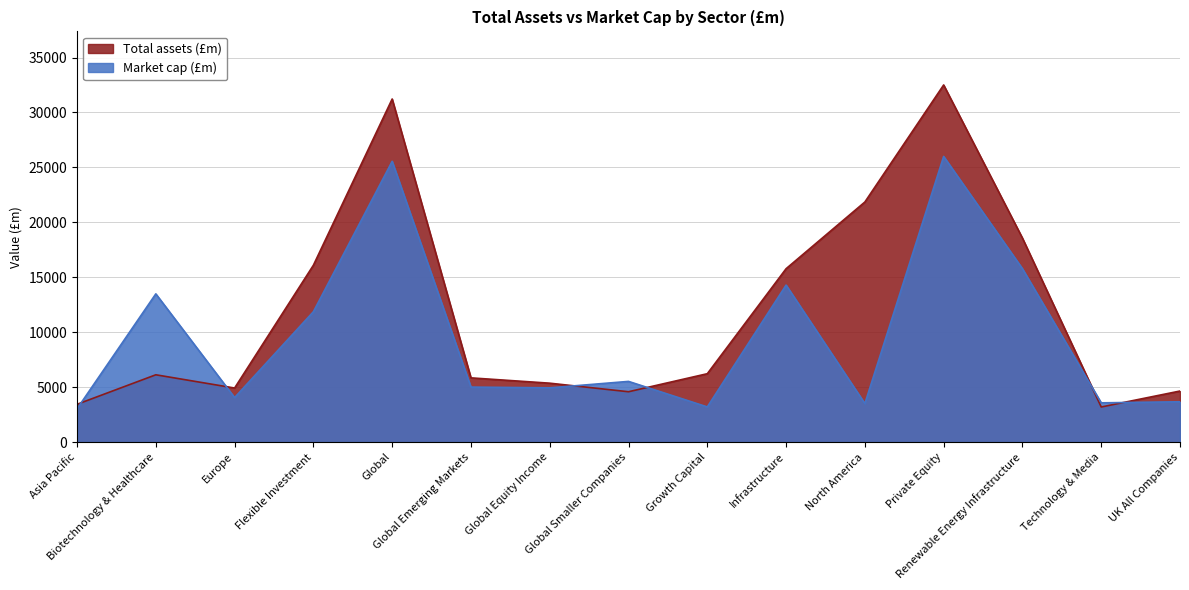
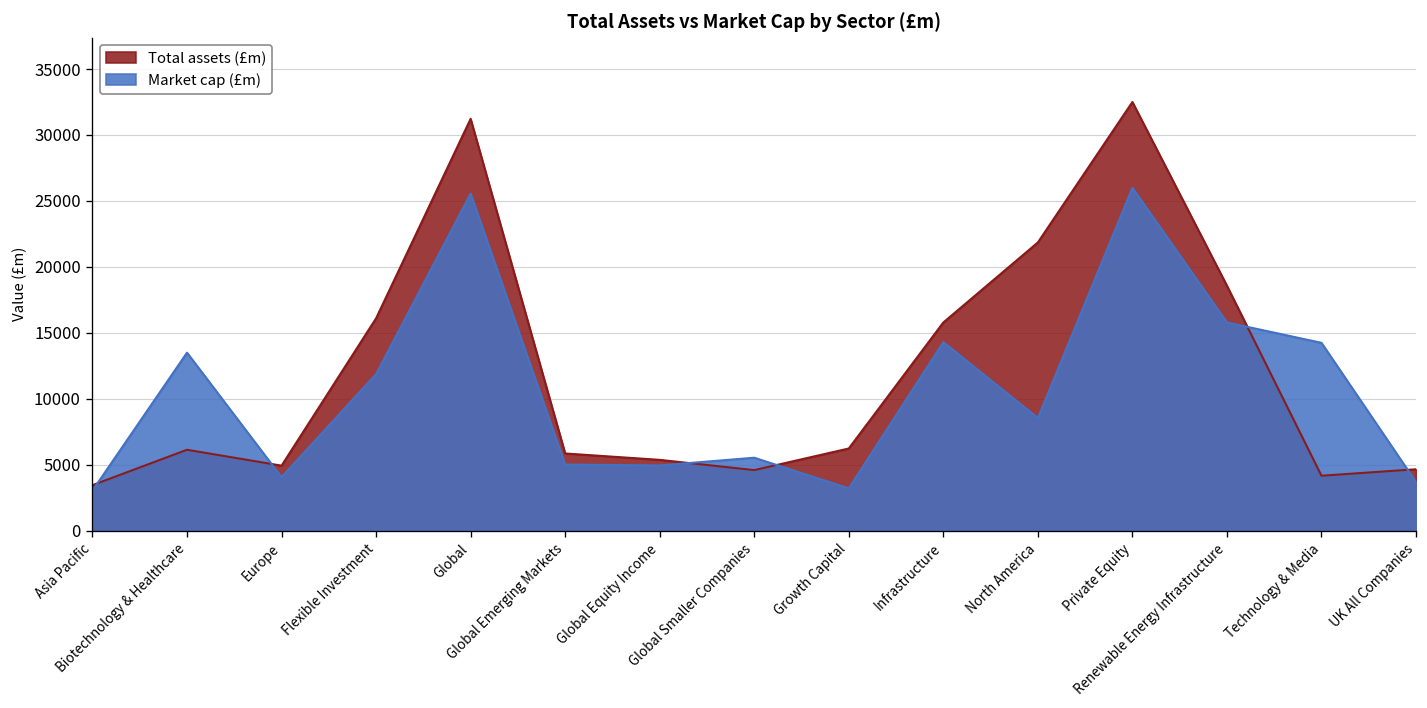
  {
    "Total assets (£m)": {
      "Asia Pacific": 3400,
      "Biotechnology & Healthcare": 6100,
      "Europe": 4900,
      "Flexible Investment": 16100,
      "Global": 31200,
      "Global Emerging Markets": 5800,
      "Global Equity Income": 5400,
      "Global Smaller Companies": 4600,
      "Growth Capital": 6200,
      "Infrastructure": 15800,
      "North America": 21800,
      "Private Equity": 32500,
      "Renewable Energy Infrastructure": 18600,
-     "Technology & Media": 3200,
+     "Technology & Media": 4200,
      "UK All Companies": 4600
    },
    "Market cap (£m)": {
      "Asia Pacific": 3000,
      "Biotechnology & Healthcare": 13500,
      "Europe": 4000,
      "Flexible Investment": 11900,
      "Global": 25600,
      "Global Emerging Markets": 5000,
      "Global Equity Income": 4900,
      "Global Smaller Companies": 5500,
      "Growth Capital": 3200,
      "Infrastructure": 14300,
-     "North America": 3500,
+     "North America": 8500,
      "Private Equity": 26000,
      "Renewable Energy Infrastructure": 15800,
-     "Technology & Media": 3600,
+     "Technology & Media": 14200,
      "UK All Companies": 3700
    }
  }
